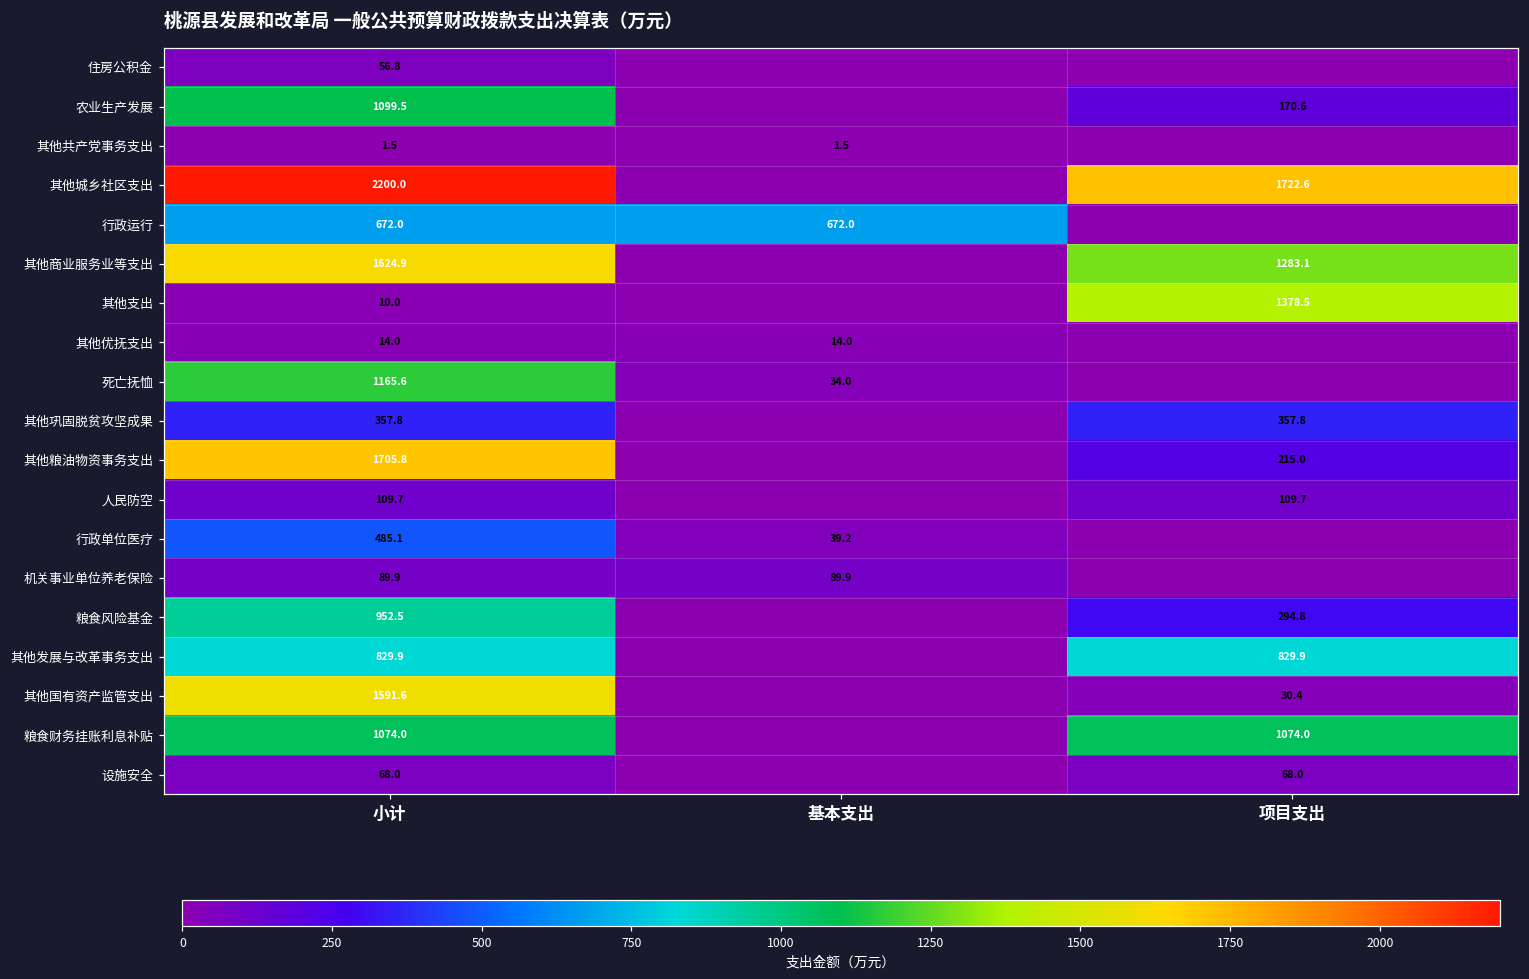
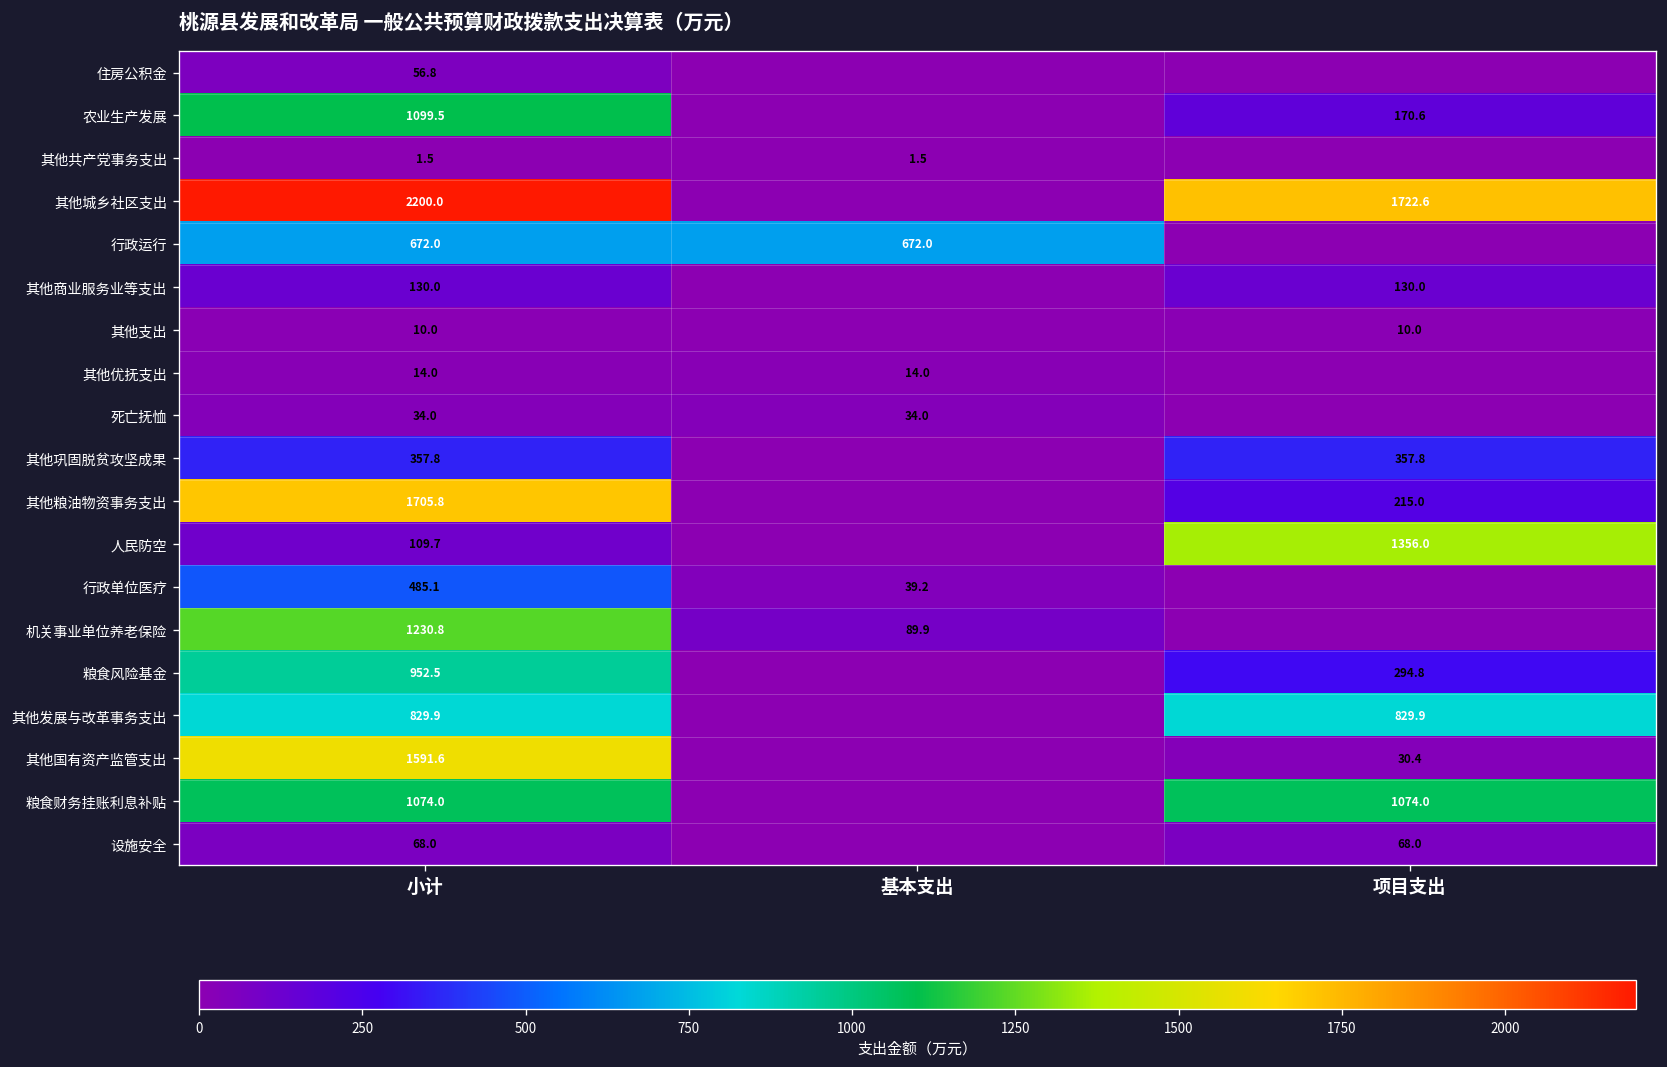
  {
    "住房公积金": {
      "小计": 56.8
    },
    "农业生产发展": {
      "小计": 1099.5,
      "项目支出": 170.6
    },
    "其他共产党事务支出": {
      "小计": 1.5,
      "基本支出": 1.5
    },
    "其他城乡社区支出": {
      "小计": 2200.0,
      "项目支出": 1722.6
    },
    "行政运行": {
      "小计": 672.0,
      "基本支出": 672.0
    },
    "其他商业服务业等支出": {
-     "小计": 1624.9,
-     "项目支出": 1283.1
+     "小计": 130.0,
+     "项目支出": 130.0
    },
    "其他支出": {
      "小计": 10.0,
-     "项目支出": 1378.5
+     "项目支出": 10.0
    },
    "其他优抚支出": {
      "小计": 14.0,
      "基本支出": 14.0
    },
    "死亡抚恤": {
-     "小计": 1165.6,
+     "小计": 34.0,
      "基本支出": 34.0
    },
    "其他巩固脱贫攻坚成果": {
      "小计": 357.8,
      "项目支出": 357.8
    },
    "其他粮油物资事务支出": {
      "小计": 1705.8,
      "项目支出": 215.0
    },
    "人民防空": {
      "小计": 109.7,
-     "项目支出": 109.7
+     "项目支出": 1356.0
    },
    "行政单位医疗": {
      "小计": 485.1,
      "基本支出": 39.2
    },
    "机关事业单位养老保险": {
-     "小计": 89.9,
+     "小计": 1230.8,
      "基本支出": 89.9
    },
    "粮食风险基金": {
      "小计": 952.5,
      "项目支出": 294.8
    },
    "其他发展与改革事务支出": {
      "小计": 829.9,
      "项目支出": 829.9
    },
    "其他国有资产监管支出": {
      "小计": 1591.6,
      "项目支出": 30.4
    },
    "粮食财务挂账利息补贴": {
      "小计": 1074.0,
      "项目支出": 1074.0
    },
    "设施安全": {
      "小计": 68.0,
      "项目支出": 68.0
    }
  }
